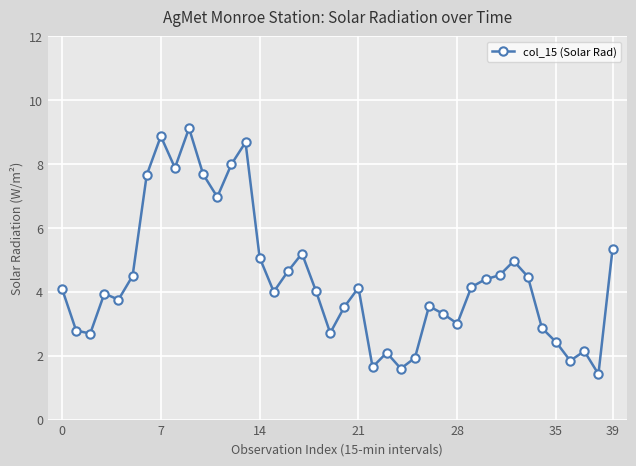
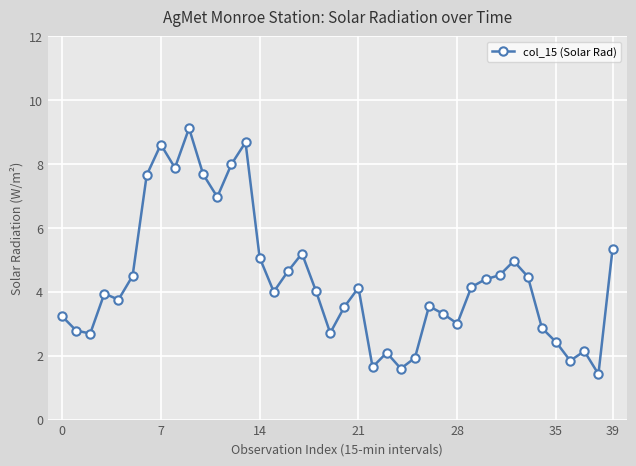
  {
-   "0": 4.1,
-   "7": 8.9,
+   "0": 3.2,
+   "7": 8.6,
    "14": 5.1,
    "21": 4.1,
    "28": 3.0,
    "35": 2.4,
    "39": 5.3
  }
